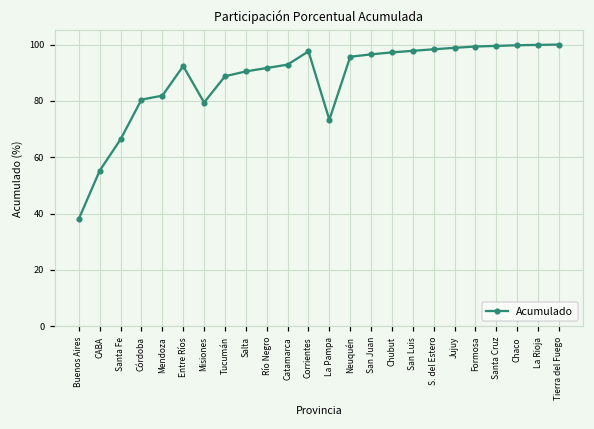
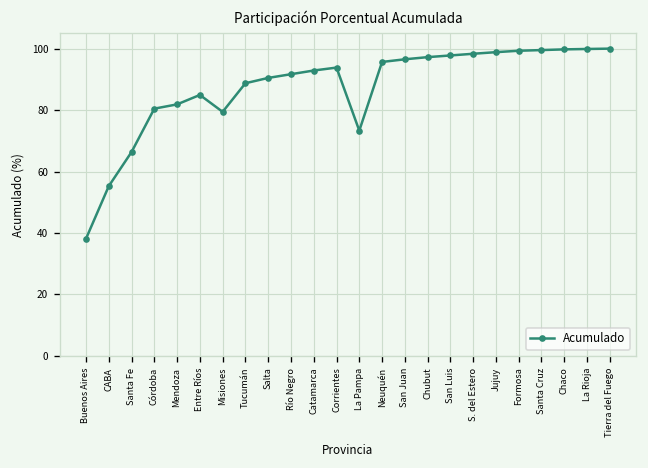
  {
    "Buenos Aires": 38,
    "CABA": 55,
    "Santa Fe": 66,
    "Córdoba": 80,
    "Mendoza": 82,
-   "Entre Ríos": 92,
+   "Entre Ríos": 85,
    "Misiones": 79,
    "Tucumán": 89,
    "Salta": 90,
    "Río Negro": 92,
    "Catamarca": 93,
-   "Corrientes": 98,
+   "Corrientes": 94,
    "La Pampa": 73,
    "Neuquén": 96,
    "San Juan": 97,
    "Chubut": 97,
    "San Luis": 98,
    "S. del Estero": 98,
    "Jujuy": 99,
    "Formosa": 99,
    "Santa Cruz": 100,
    "Chaco": 100,
    "La Rioja": 100,
    "Tierra del Fuego": 100
  }
